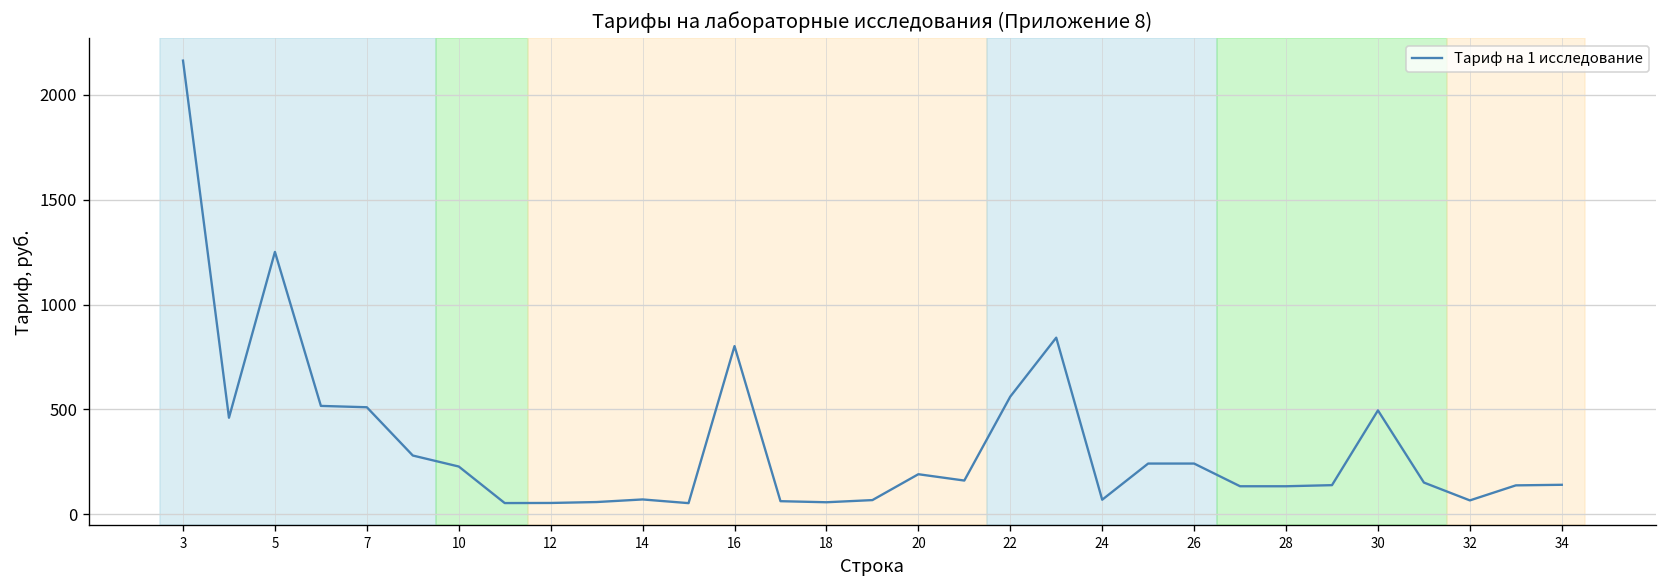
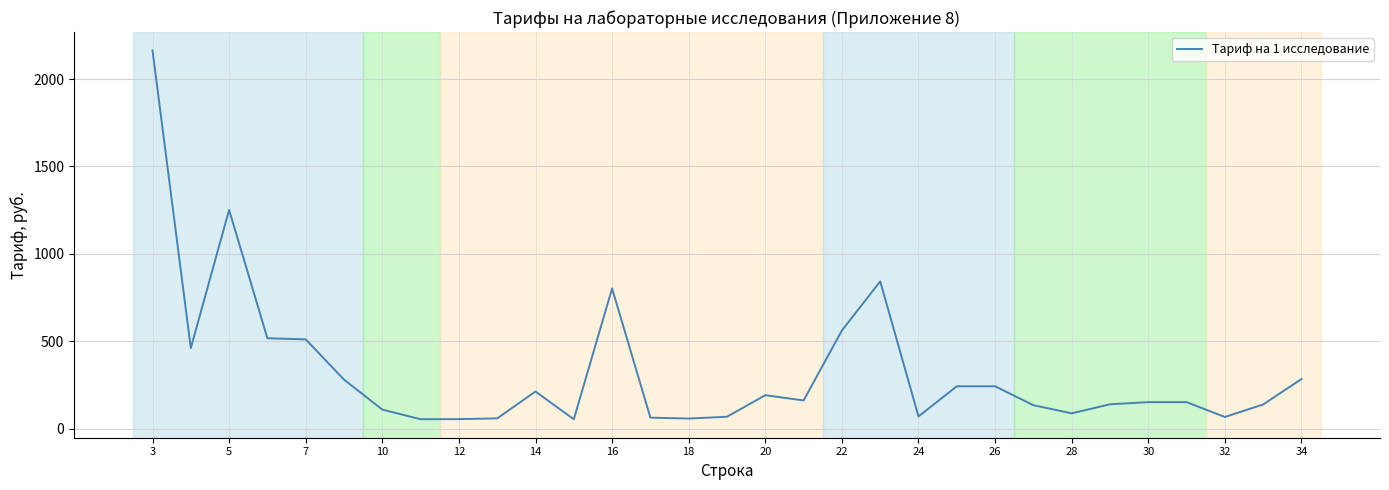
  {
    "3": 2160,
    "5": 1250,
    "7": 510,
-   "10": 230,
+   "10": 110,
    "12": 50,
-   "14": 70,
+   "14": 210,
    "16": 800,
    "18": 60,
    "20": 190,
    "22": 560,
    "24": 70,
    "26": 240,
-   "28": 130,
-   "30": 500,
+   "28": 90,
+   "30": 150,
    "32": 70,
-   "34": 140
+   "34": 280
  }
